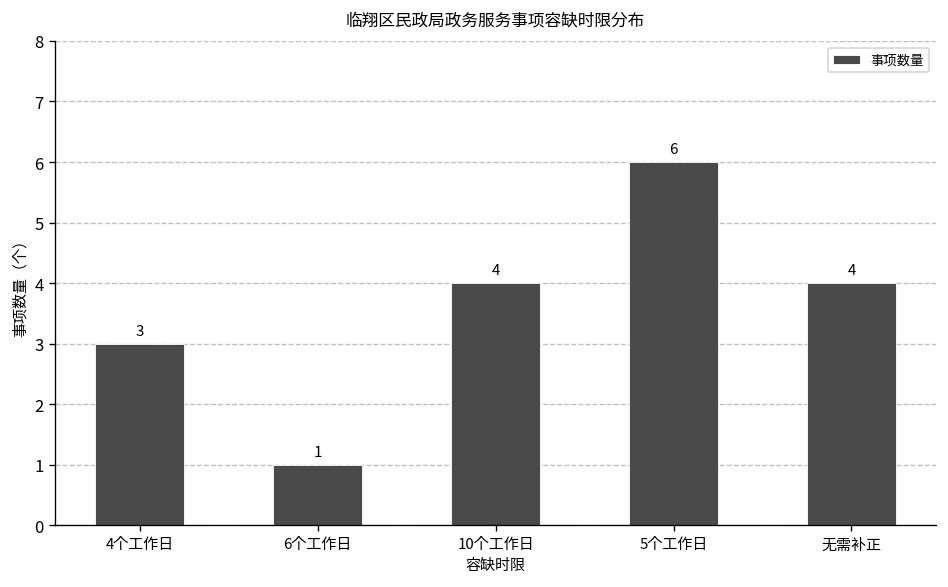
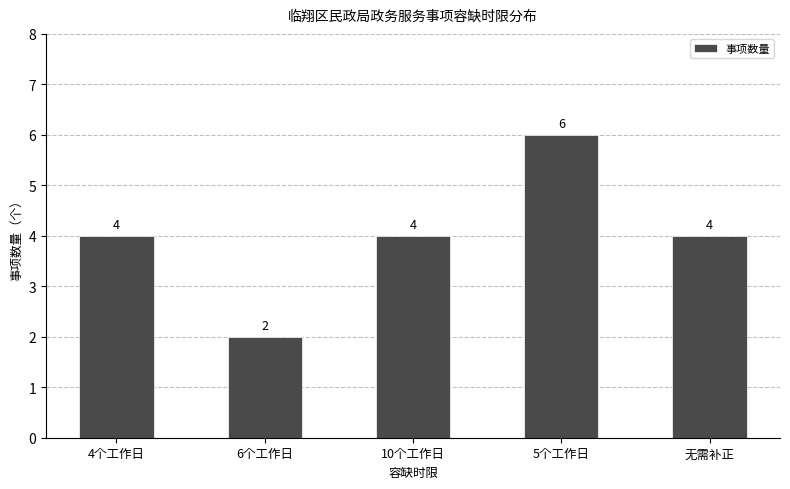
  {
-   "4个工作日": 3,
-   "6个工作日": 1,
+   "4个工作日": 4,
+   "6个工作日": 2,
    "10个工作日": 4,
    "5个工作日": 6,
    "无需补正": 4
  }
